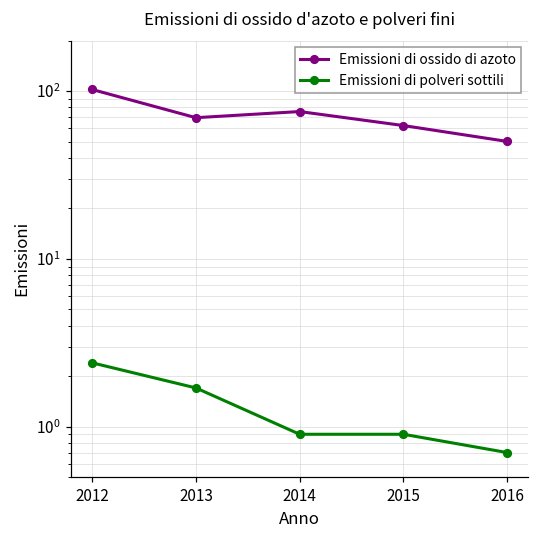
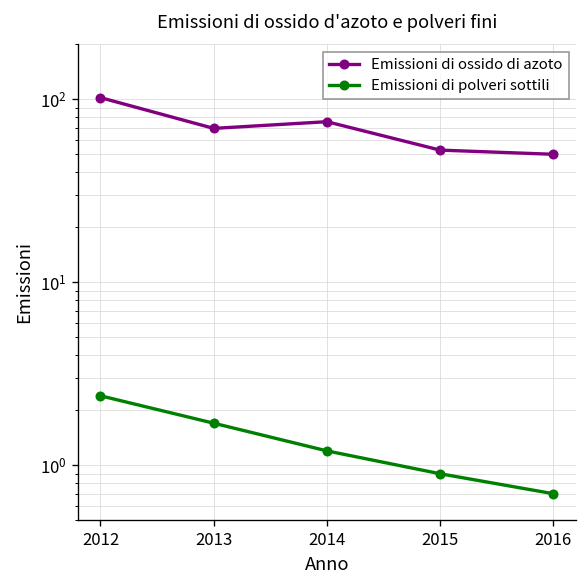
  {
    "Emissioni di ossido di azoto": {
      "2012": 100,
      "2013": 70,
      "2014": 80,
-     "2015": 62,
+     "2015": 53,
      "2016": 50
    },
    "Emissioni di polveri sottili": {
      "2012": 2.4,
      "2013": 1.7,
-     "2014": 0.9,
+     "2014": 1.2,
      "2015": 0.9,
      "2016": 0.7
    }
  }
